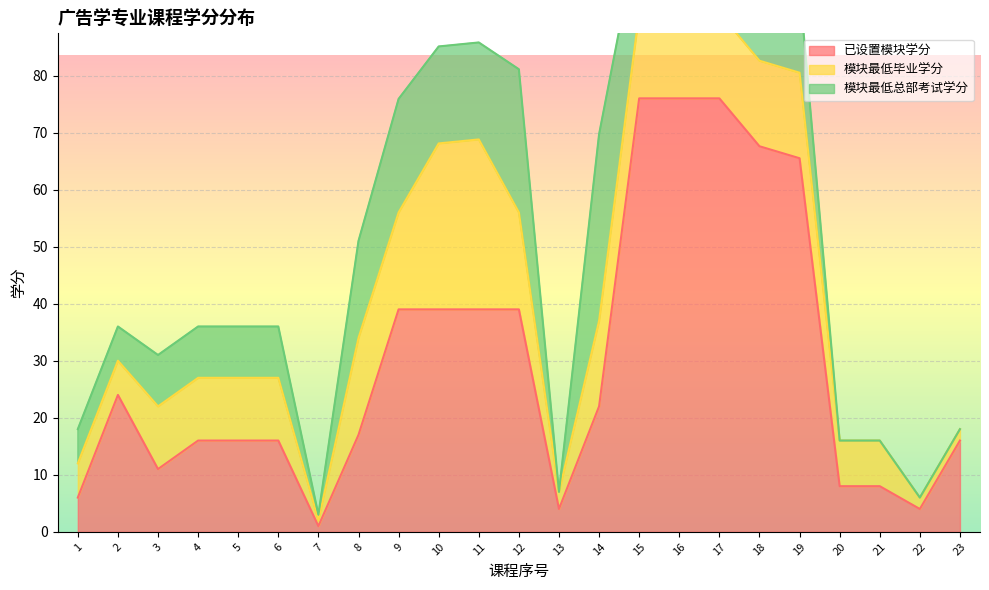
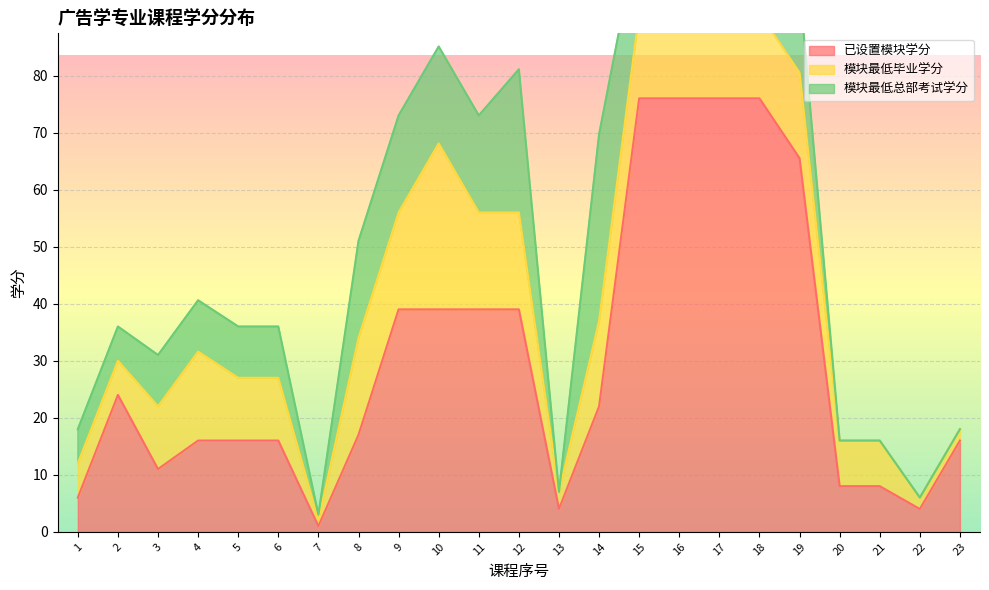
  {
    "已设置模块学分": {
      "1": 6,
      "2": 24,
      "3": 11,
      "4": 16,
      "5": 16,
      "6": 16,
      "7": 1,
      "8": 17,
      "9": 39,
      "10": 39,
      "11": 39,
      "12": 39,
      "13": 4,
      "14": 22,
      "15": 76,
      "16": 76,
      "17": 76,
-     "18": 68,
+     "18": 76,
      "19": 66,
      "20": 8,
      "21": 8,
      "22": 4,
      "23": 16
    },
    "模块最低毕业学分": {
      "1": 6,
      "2": 6,
      "3": 11,
-     "4": 11,
+     "4": 16,
      "5": 11,
      "6": 11,
      "7": 1,
      "8": 17,
      "9": 17,
      "10": 29,
-     "11": 30,
+     "11": 17,
      "12": 17,
      "14": 15,
      "19": 15
    },
    "模块最低总部考试学分": {
      "1": 6,
      "2": 6,
      "3": 9,
      "4": 9,
      "5": 9,
      "6": 9,
      "7": 1,
      "8": 17,
-     "9": 20,
+     "9": 17,
      "10": 17,
      "11": 17,
      "12": 25,
      "14": 33
    }
  }
